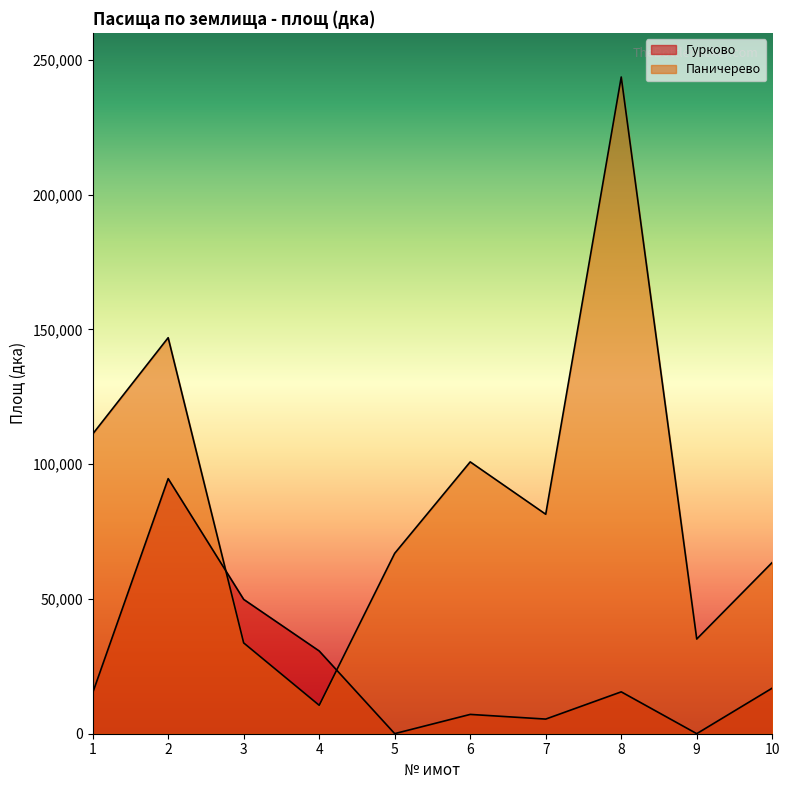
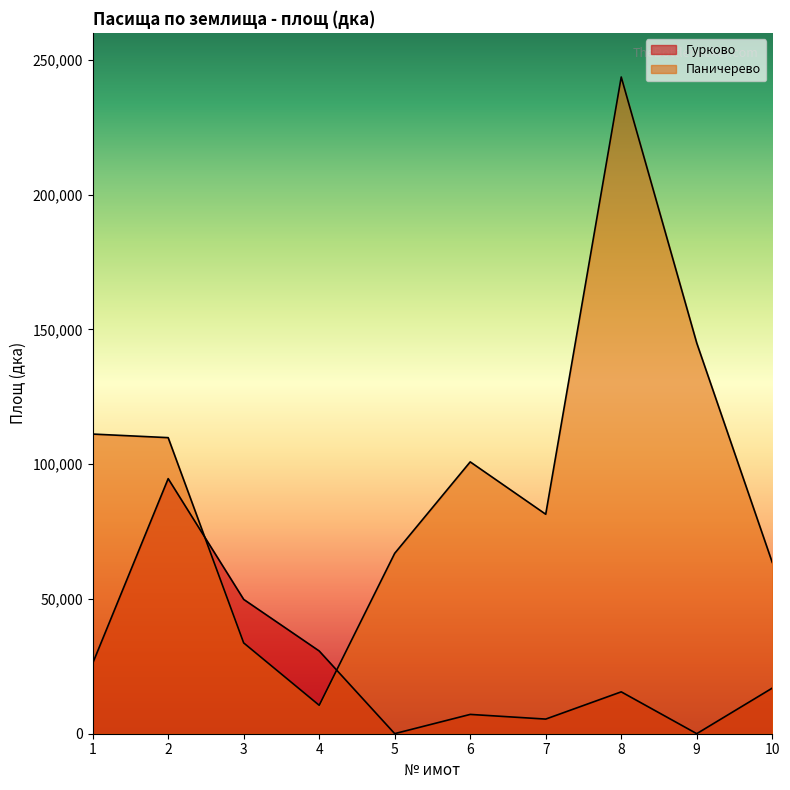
  {
    "Гурково": {
-     "1": "15,000",
+     "1": "26,000",
      "2": "95,000",
      "3": "50,000",
      "4": "31,000",
      "5": "0",
      "6": "7,000",
      "7": "5,000",
      "8": "16,000",
      "9": "0",
      "10": "17,000"
    },
    "Паничерево": {
      "1": "111,000",
-     "2": "147,000",
+     "2": "110,000",
      "3": "34,000",
      "4": "11,000",
      "5": "67,000",
      "6": "101,000",
      "7": "81,000",
      "8": "244,000",
-     "9": "35,000",
+     "9": "145,000",
      "10": "64,000"
    }
  }
